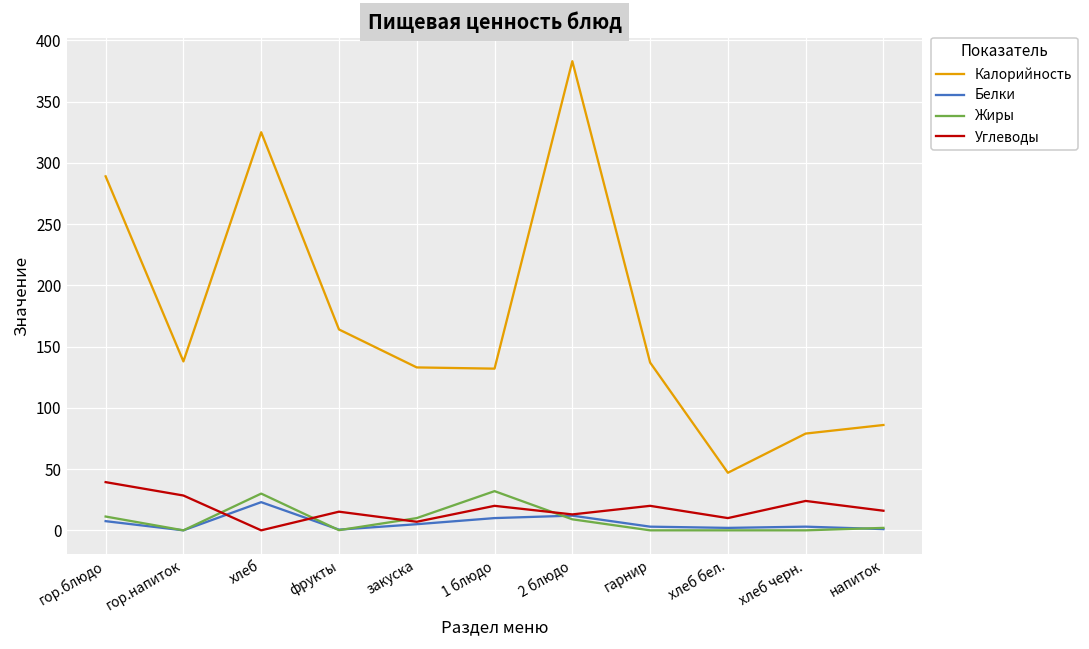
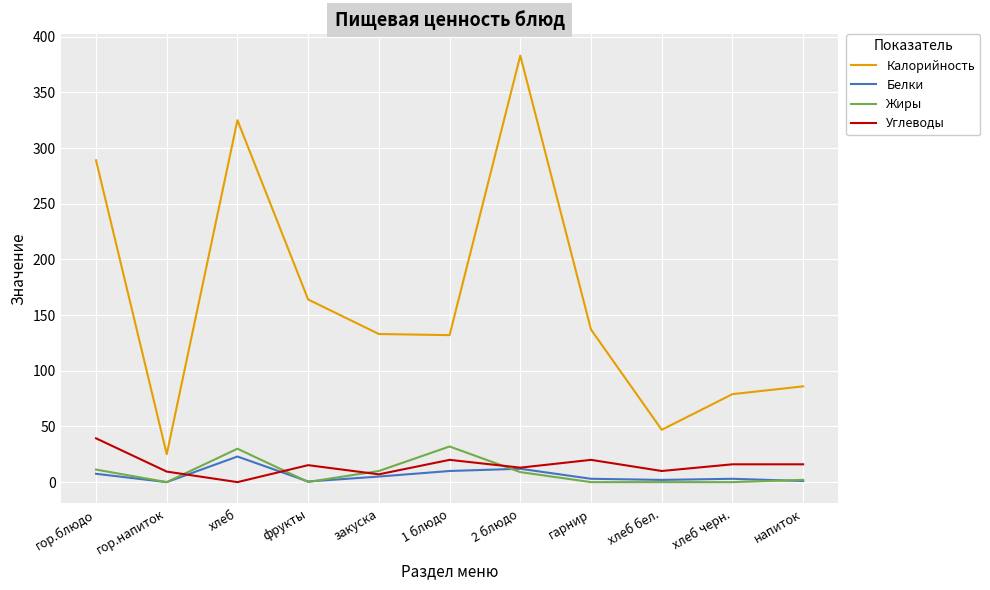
  {
    "Калорийность": {
      "гор.блюдо": 289,
-     "гор.напиток": 138,
+     "гор.напиток": 25,
      "хлеб": 325,
      "фрукты": 164,
      "закуска": 133,
      "1 блюдо": 132,
      "2 блюдо": 383,
      "гарнир": 137,
      "хлеб бел.": 47,
      "хлеб черн.": 79,
      "напиток": 86
    },
    "Белки": {
      "гор.блюдо": 7,
      "хлеб": 23,
      "1 блюдо": 10,
      "гарнир": 3,
      "хлеб черн.": 3
    },
    "Жиры": {
      "гор.блюдо": 11,
      "хлеб": 30,
      "закуска": 10,
      "1 блюдо": 32,
      "2 блюдо": 9,
      "гарнир": 0,
      "хлеб черн.": 0
    },
    "Углеводы": {
      "гор.блюдо": 39,
-     "гор.напиток": 28,
+     "гор.напиток": 9,
      "хлеб": 0,
      "фрукты": 15,
      "1 блюдо": 20,
      "гарнир": 20,
      "хлеб бел.": 10,
-     "хлеб черн.": 24,
+     "хлеб черн.": 16,
      "напиток": 16
    }
  }
